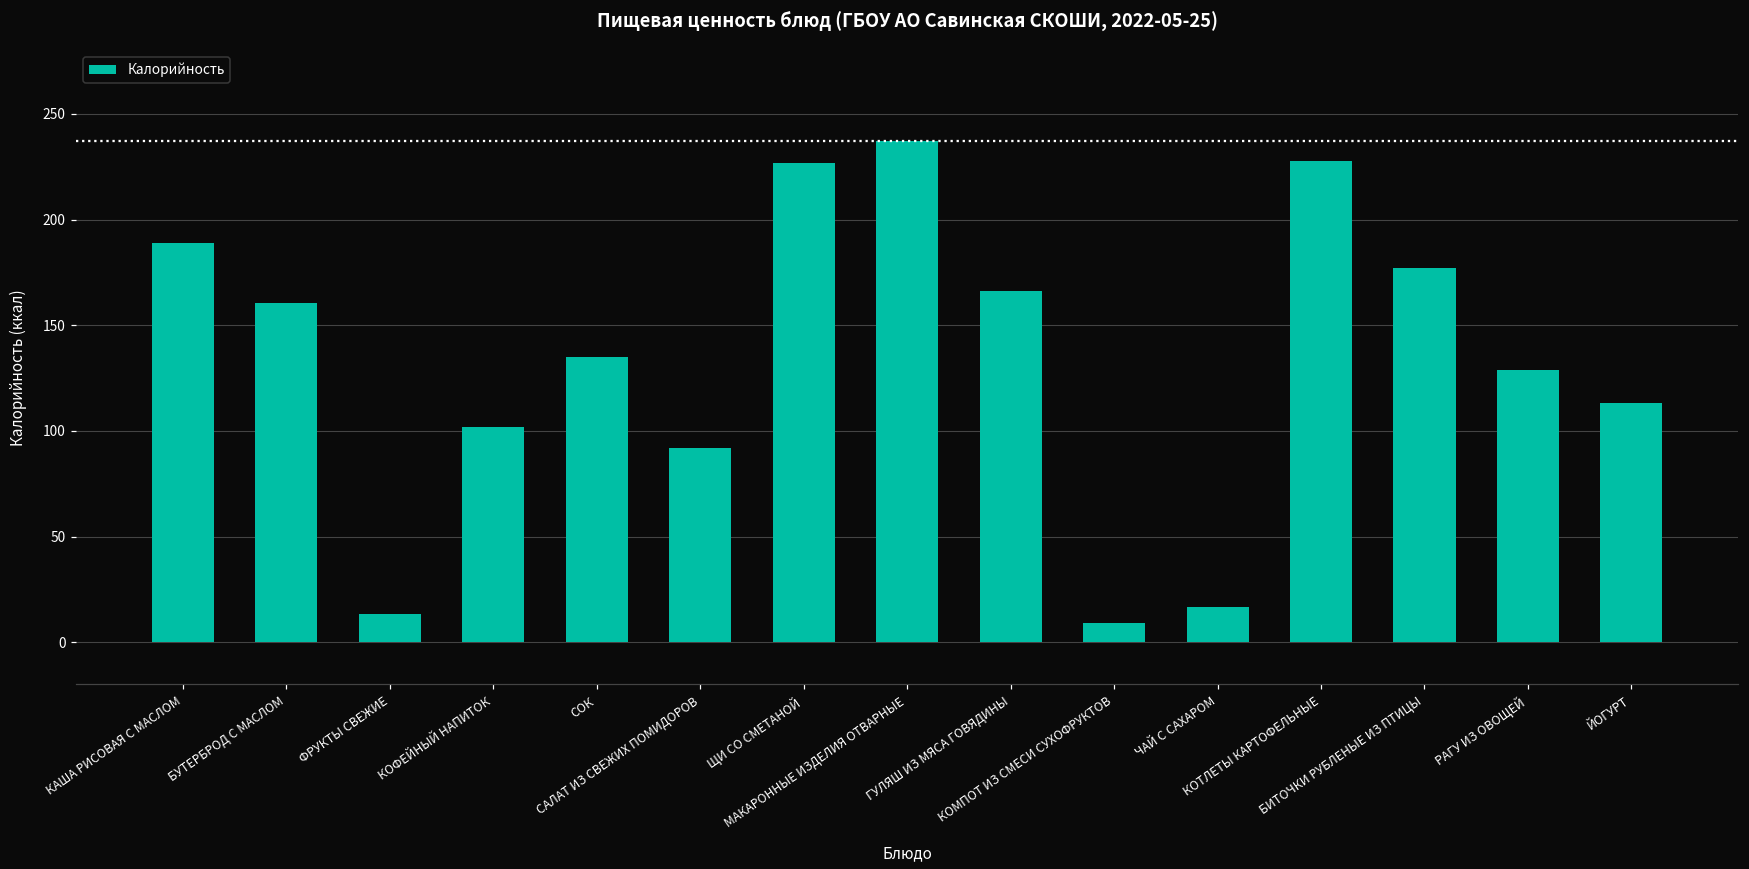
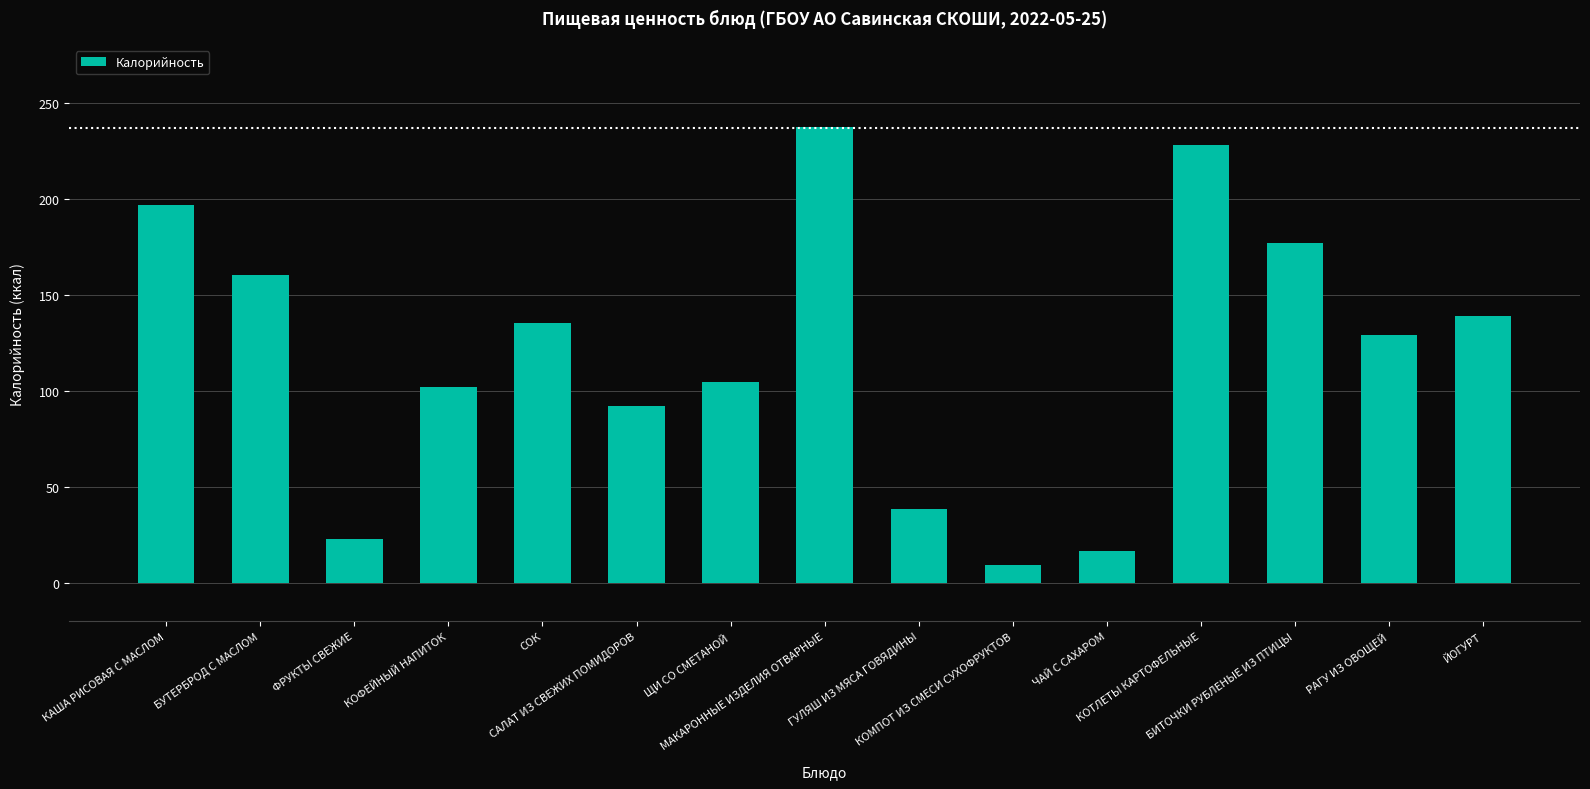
  {
-   "КАША РИСОВАЯ С МАСЛОМ": 189,
+   "КАША РИСОВАЯ С МАСЛОМ": 197,
    "БУТЕРБРОД С МАСЛОМ": 161,
-   "ФРУКТЫ СВЕЖИЕ": 13,
+   "ФРУКТЫ СВЕЖИЕ": 23,
    "КОФЕЙНЫЙ НАПИТОК": 102,
    "СОК": 135,
    "САЛАТ ИЗ СВЕЖИХ ПОМИДОРОВ": 92,
-   "ЩИ СО СМЕТАНОЙ": 227,
+   "ЩИ СО СМЕТАНОЙ": 104,
    "МАКАРОННЫЕ ИЗДЕЛИЯ ОТВАРНЫЕ": 237,
-   "ГУЛЯШ ИЗ МЯСА ГОВЯДИНЫ": 166,
+   "ГУЛЯШ ИЗ МЯСА ГОВЯДИНЫ": 38,
    "КОМПОТ ИЗ СМЕСИ СУХОФРУКТОВ": 9,
    "ЧАЙ С САХАРОМ": 17,
    "КОТЛЕТЫ КАРТОФЕЛЬНЫЕ": 228,
    "БИТОЧКИ РУБЛЕНЫЕ ИЗ ПТИЦЫ": 177,
    "РАГУ ИЗ ОВОЩЕЙ": 129,
-   "ЙОГУРТ": 113
+   "ЙОГУРТ": 139
  }
